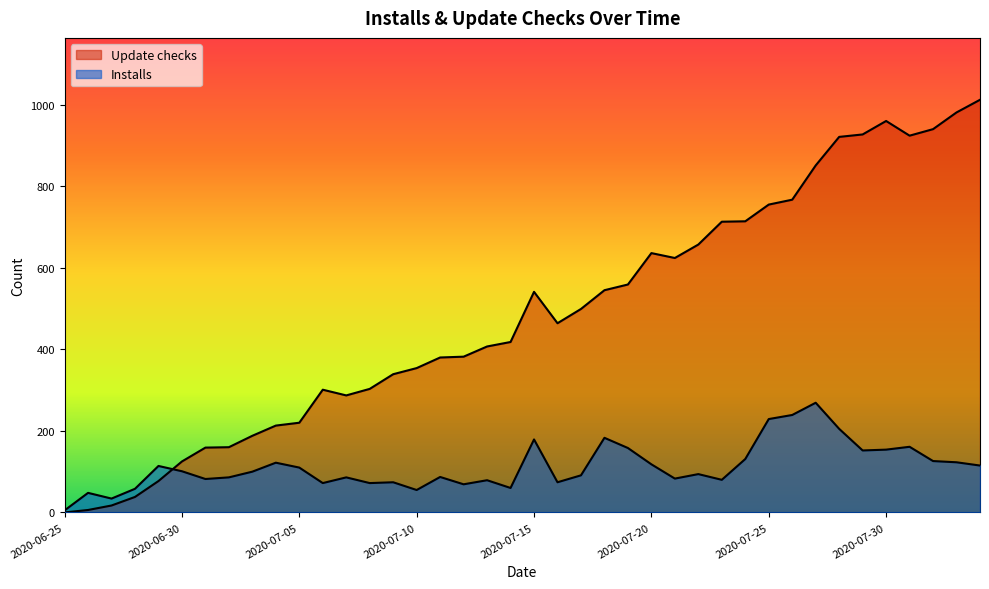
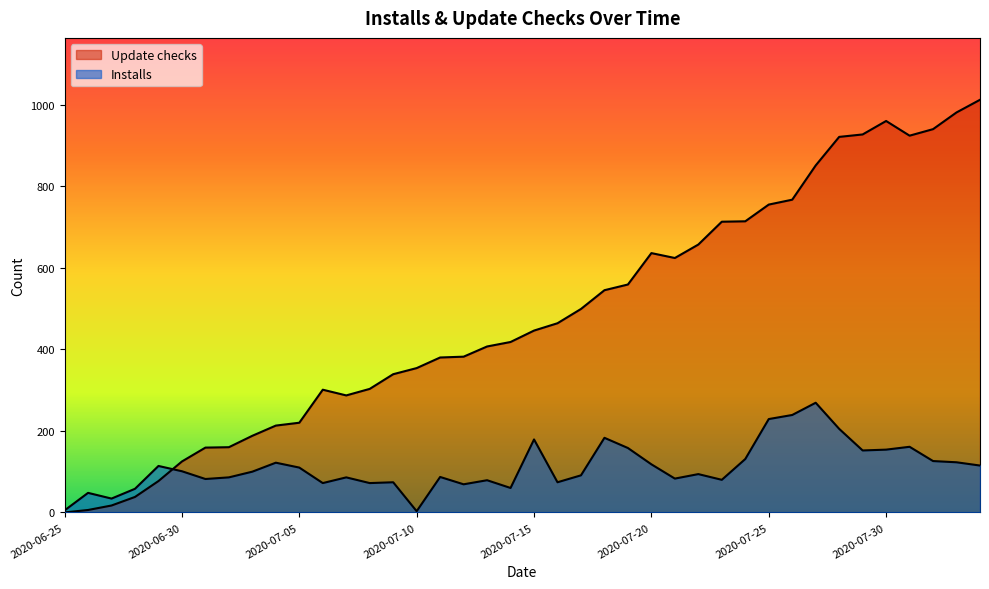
  {
    "Update checks": {
      "2020-06-30": 130,
      "2020-07-05": 220,
      "2020-07-10": 350,
-     "2020-07-15": 540,
+     "2020-07-15": 450,
      "2020-07-20": 640,
      "2020-07-25": 760,
      "2020-07-30": 960
    },
    "Installs": {
      "2020-06-30": 100,
      "2020-07-05": 110,
-     "2020-07-10": 60,
+     "2020-07-10": 0,
      "2020-07-15": 180,
      "2020-07-20": 120,
      "2020-07-25": 230,
      "2020-07-30": 150
    }
  }
